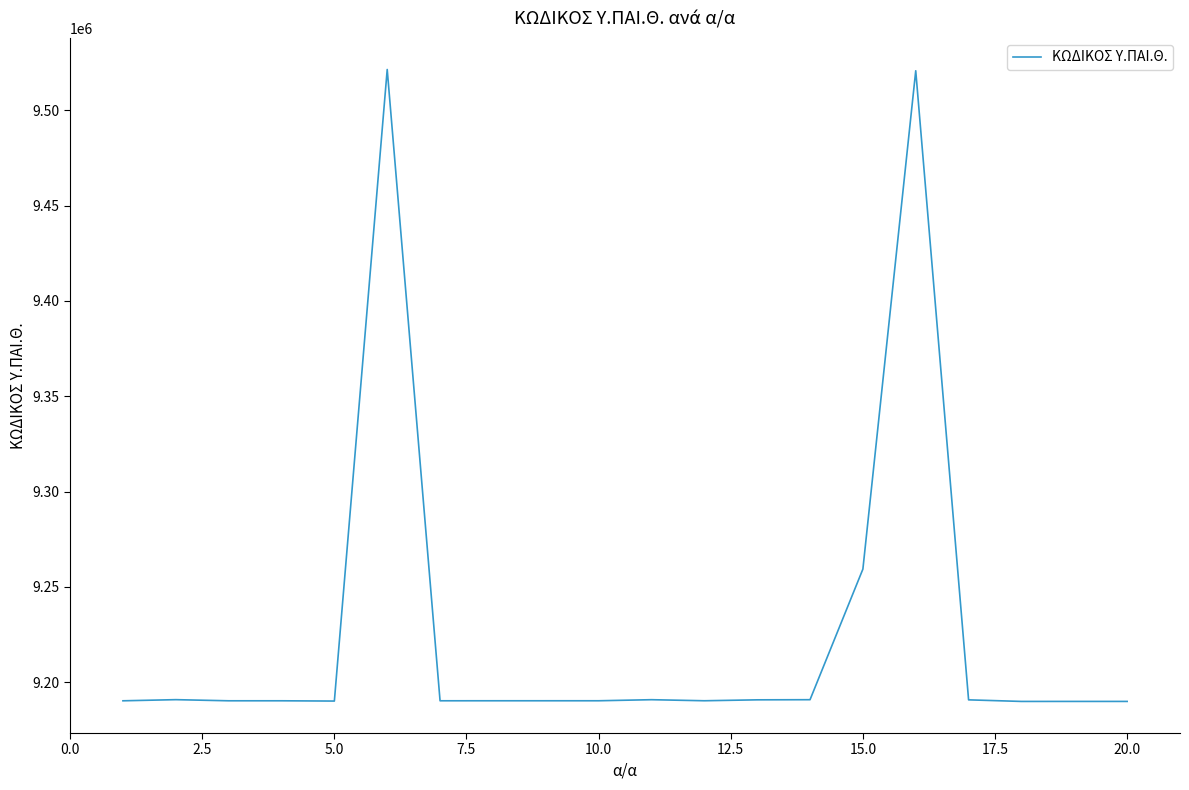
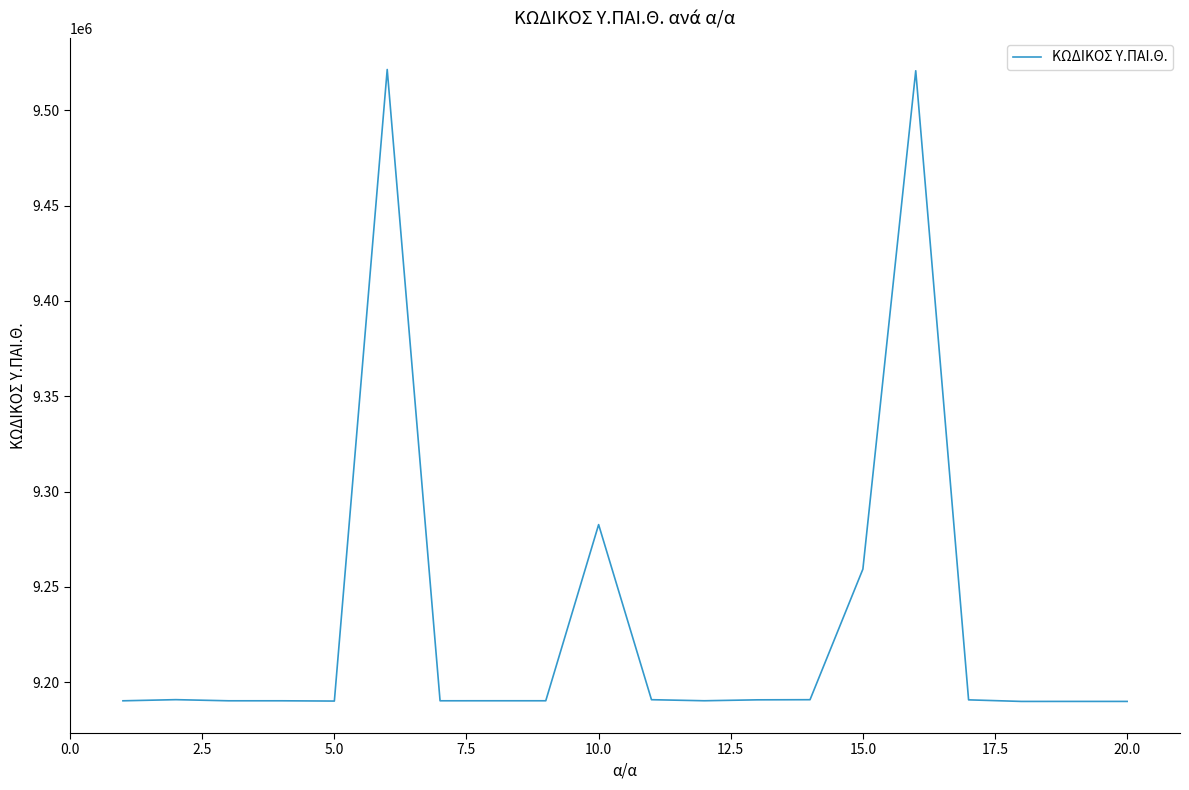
  {
    "5.0": 9190000,
-   "10.0": 9190000,
+   "10.0": 9283000,
    "15.0": 9259000,
    "20.0": 9190000
  }
